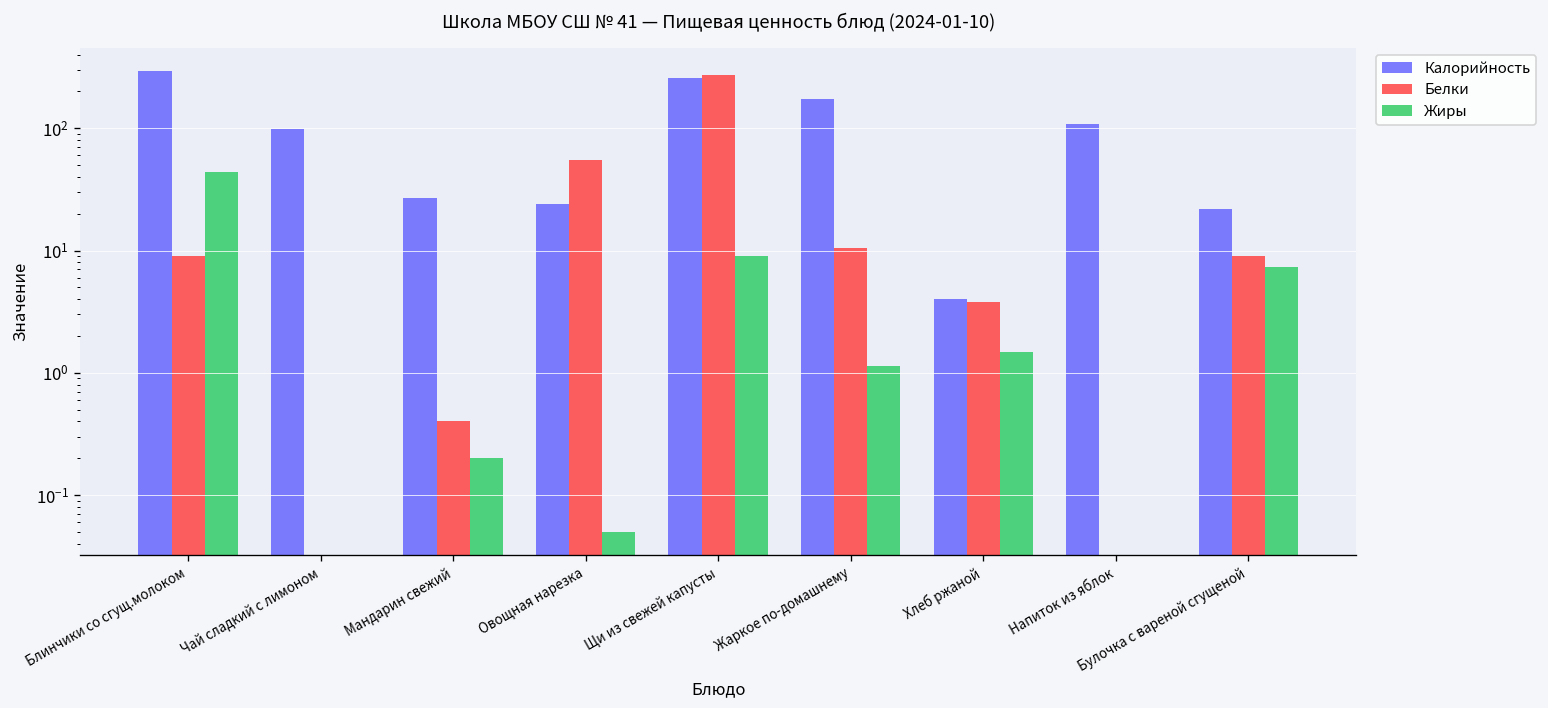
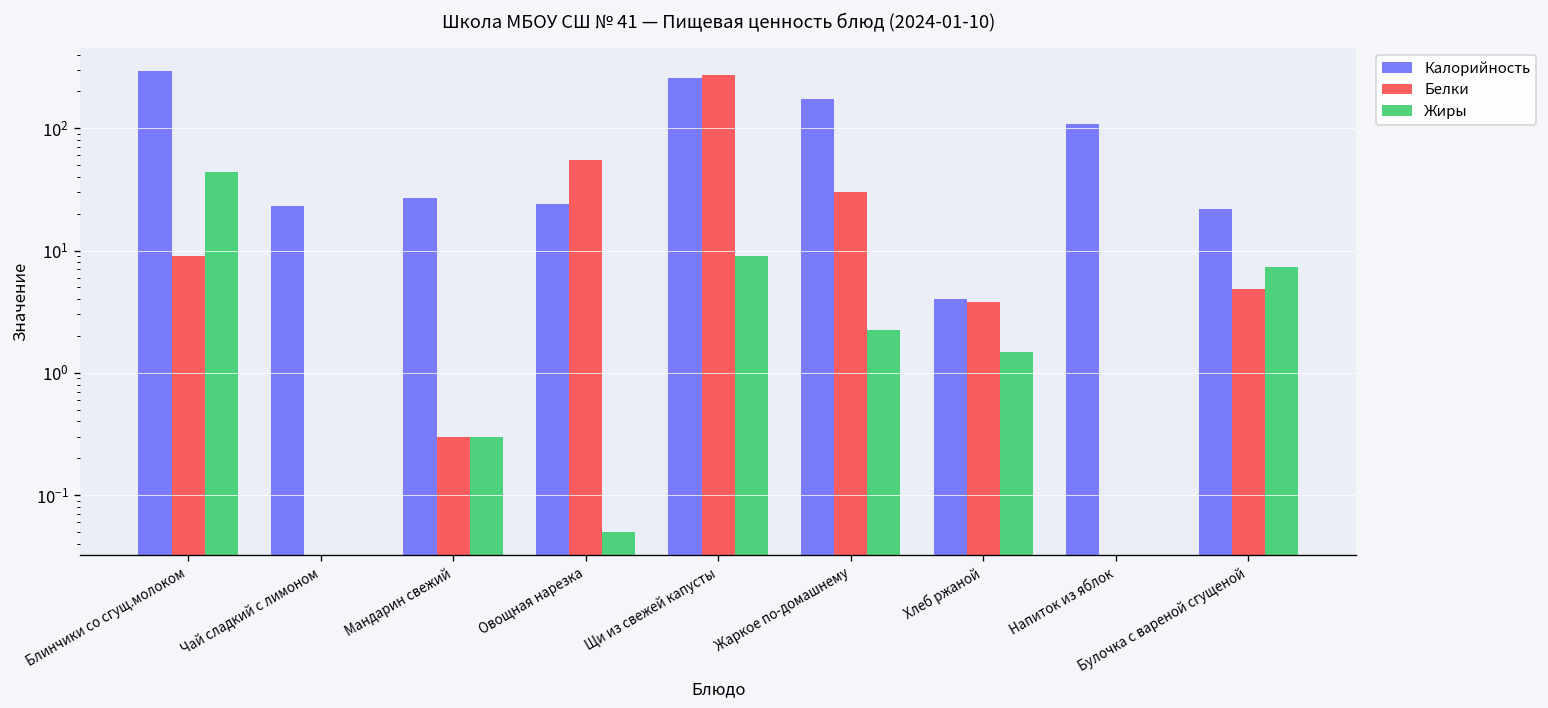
  {
    "Калорийность": {
      "Блинчики со сгущ.молоком": 300,
-     "Чай сладкий с лимоном": 100,
+     "Чай сладкий с лимоном": 23,
      "Мандарин свежий": 27,
      "Овощная нарезка": 24,
      "Щи из свежей капусты": 260,
      "Жаркое по-домашнему": 170,
      "Хлеб ржаной": 4,
      "Напиток из яблок": 110,
      "Булочка с вареной сгущеной": 22
    },
    "Белки": {
      "Блинчики со сгущ.молоком": 9,
-     "Мандарин свежий": 0.4,
+     "Мандарин свежий": 0.3,
      "Овощная нарезка": 50,
      "Щи из свежей капусты": 270,
-     "Жаркое по-домашнему": 10,
+     "Жаркое по-домашнему": 30,
      "Хлеб ржаной": 3.8,
-     "Булочка с вареной сгущеной": 9
+     "Булочка с вареной сгущеной": 5
    },
    "Жиры": {
      "Блинчики со сгущ.молоком": 44,
-     "Мандарин свежий": 0.2,
+     "Мандарин свежий": 0.3,
      "Овощная нарезка": 0.05,
      "Щи из свежей капусты": 9,
-     "Жаркое по-домашнему": 1.1,
+     "Жаркое по-домашнему": 2.3,
      "Хлеб ржаной": 1.5,
      "Булочка с вареной сгущеной": 7
    }
  }
